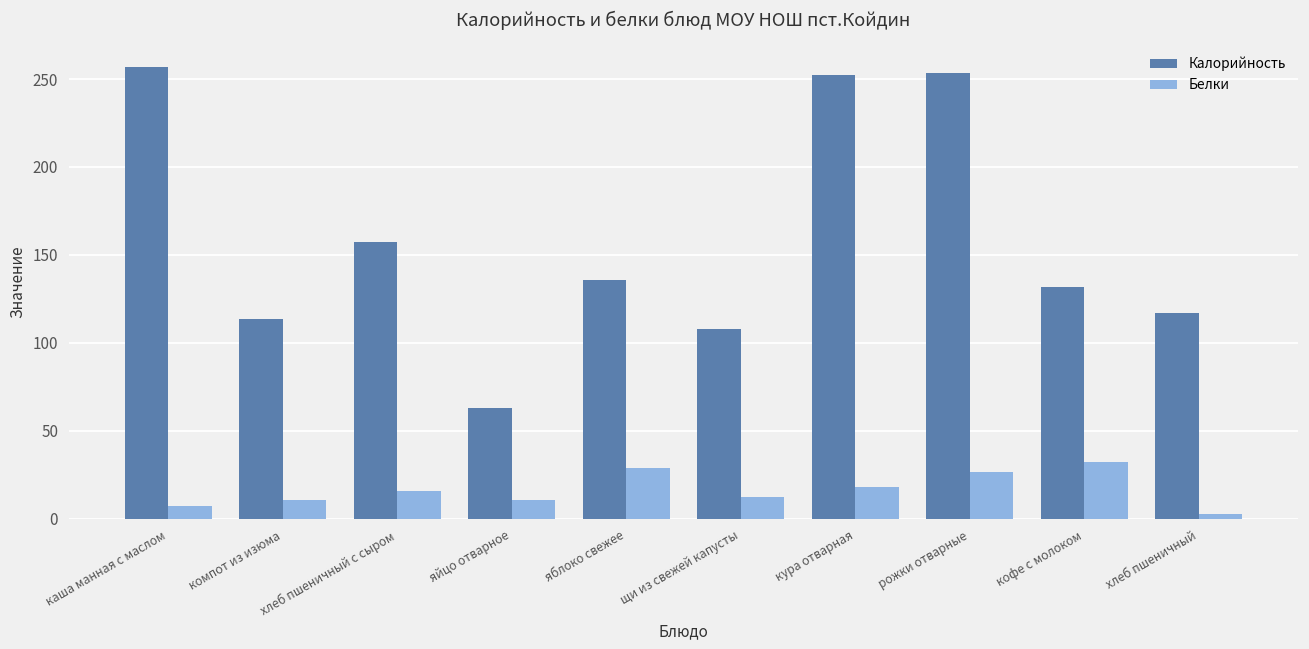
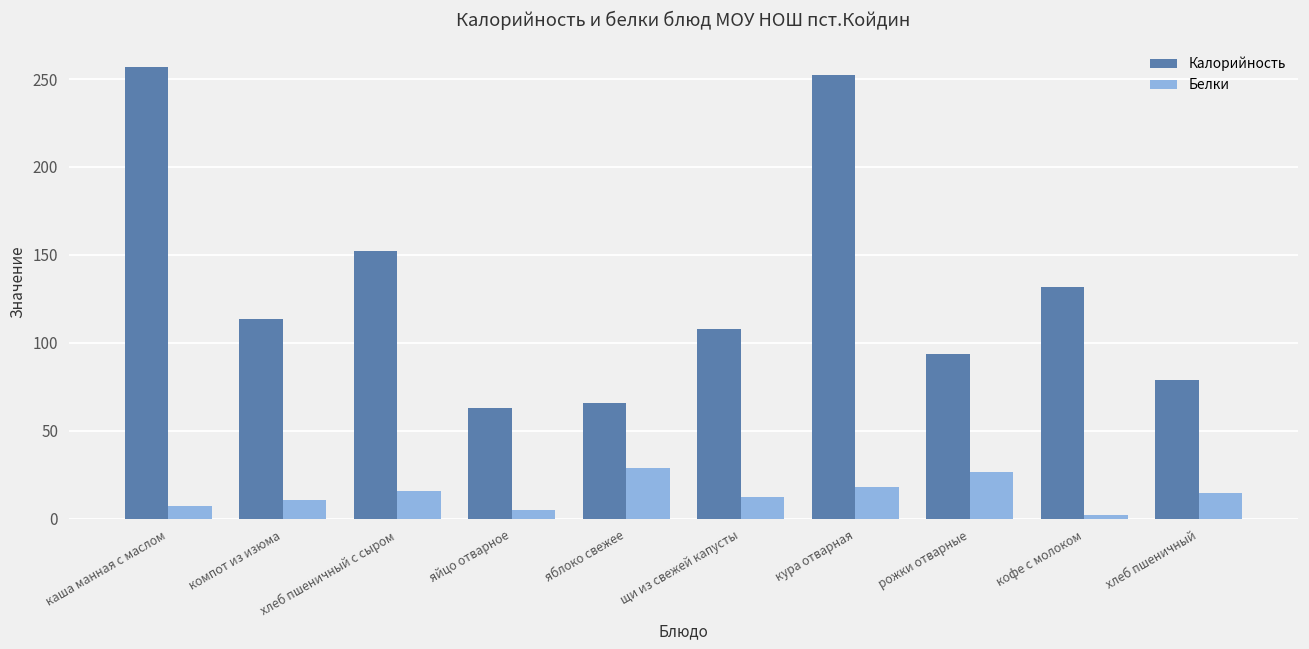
  {
    "Калорийность": {
      "каша манная с маслом": 257,
      "компот из изюма": 114,
-     "хлеб пшеничный с сыром": 158,
+     "хлеб пшеничный с сыром": 152,
      "яйцо отварное": 63,
-     "яблоко свежее": 136,
+     "яблоко свежее": 66,
      "щи из свежей капусты": 108,
      "кура отварная": 252,
-     "рожки отварные": 253,
+     "рожки отварные": 94,
      "кофе с молоком": 132,
-     "хлеб пшеничный": 117
+     "хлеб пшеничный": 79
    },
    "Белки": {
      "каша манная с маслом": 7,
      "компот из изюма": 10,
      "хлеб пшеничный с сыром": 16,
-     "яйцо отварное": 10,
+     "яйцо отварное": 5,
      "яблоко свежее": 29,
      "щи из свежей капусты": 13,
      "кура отварная": 18,
      "рожки отварные": 27,
-     "кофе с молоком": 32,
-     "хлеб пшеничный": 3
+     "кофе с молоком": 2,
+     "хлеб пшеничный": 15
    }
  }
